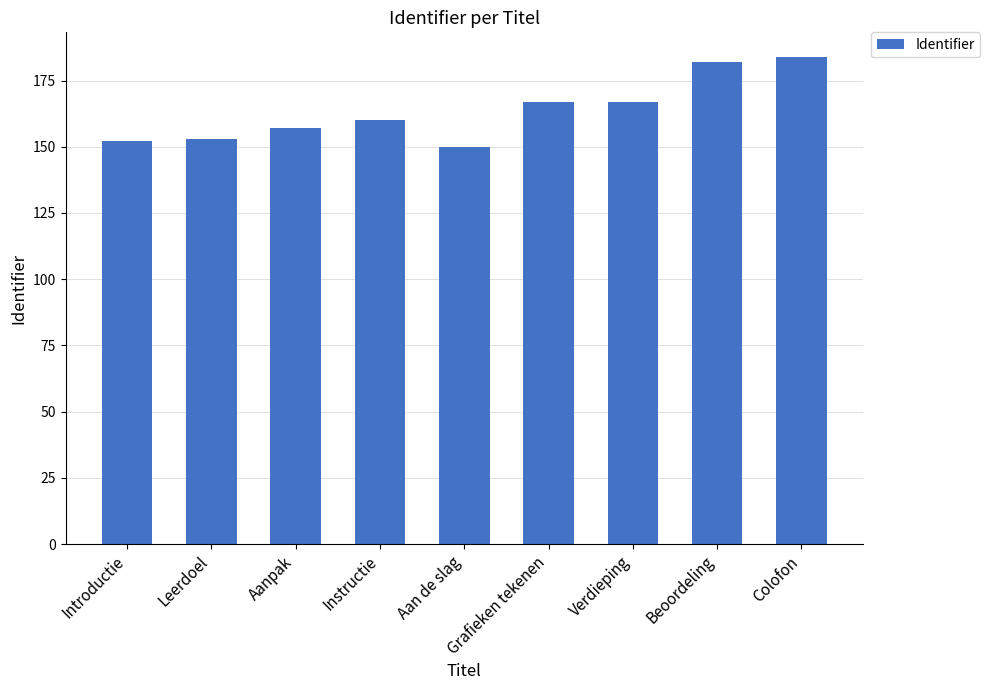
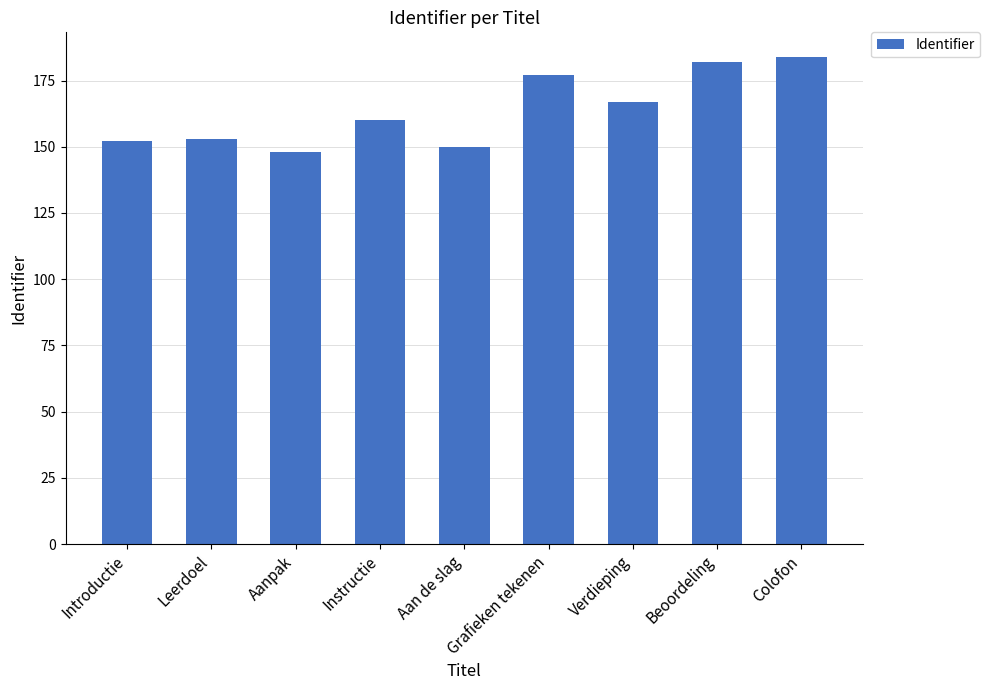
  {
    "Introductie": 152,
    "Leerdoel": 153,
-   "Aanpak": 157,
+   "Aanpak": 148,
    "Instructie": 160,
    "Aan de slag": 150,
-   "Grafieken tekenen": 167,
+   "Grafieken tekenen": 177,
    "Verdieping": 167,
    "Beoordeling": 182,
    "Colofon": 184
  }
